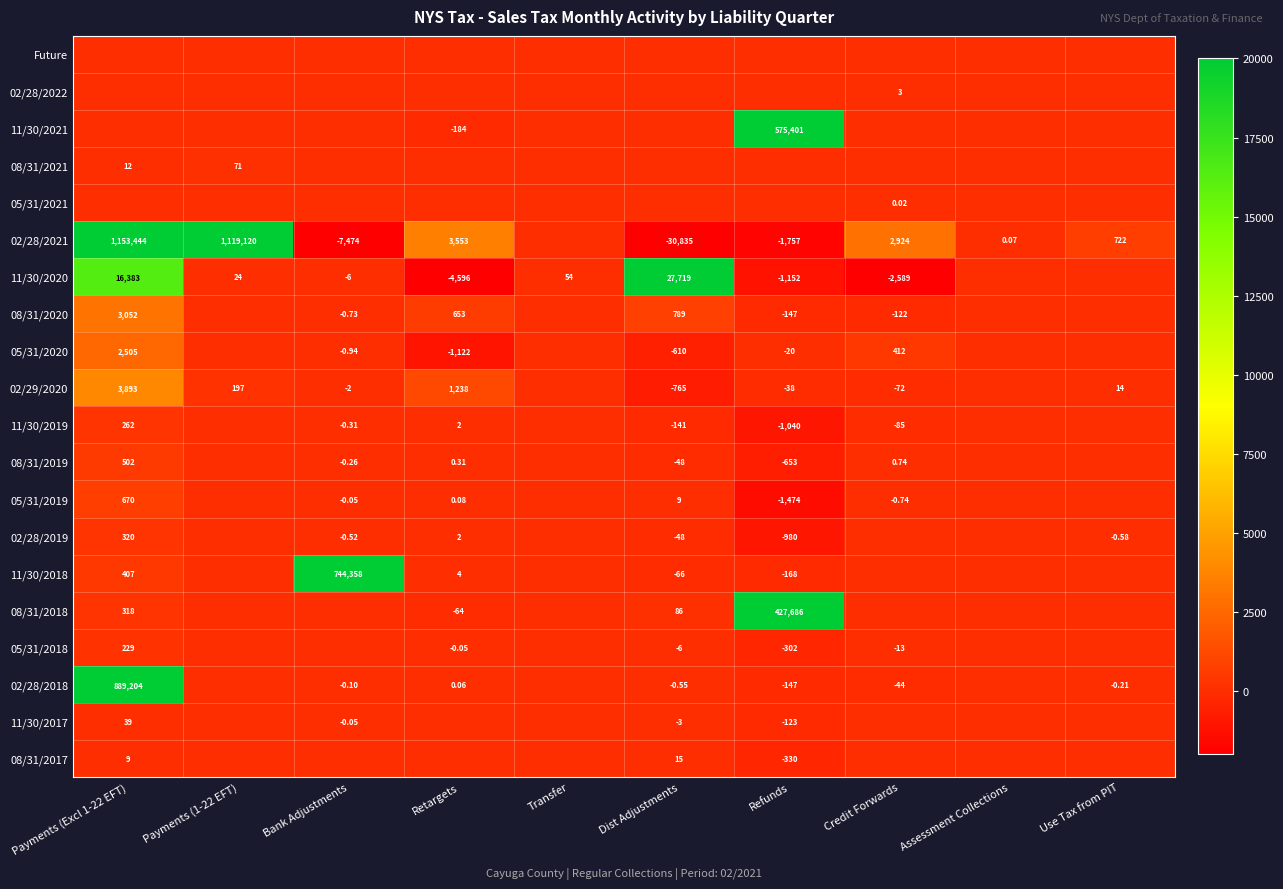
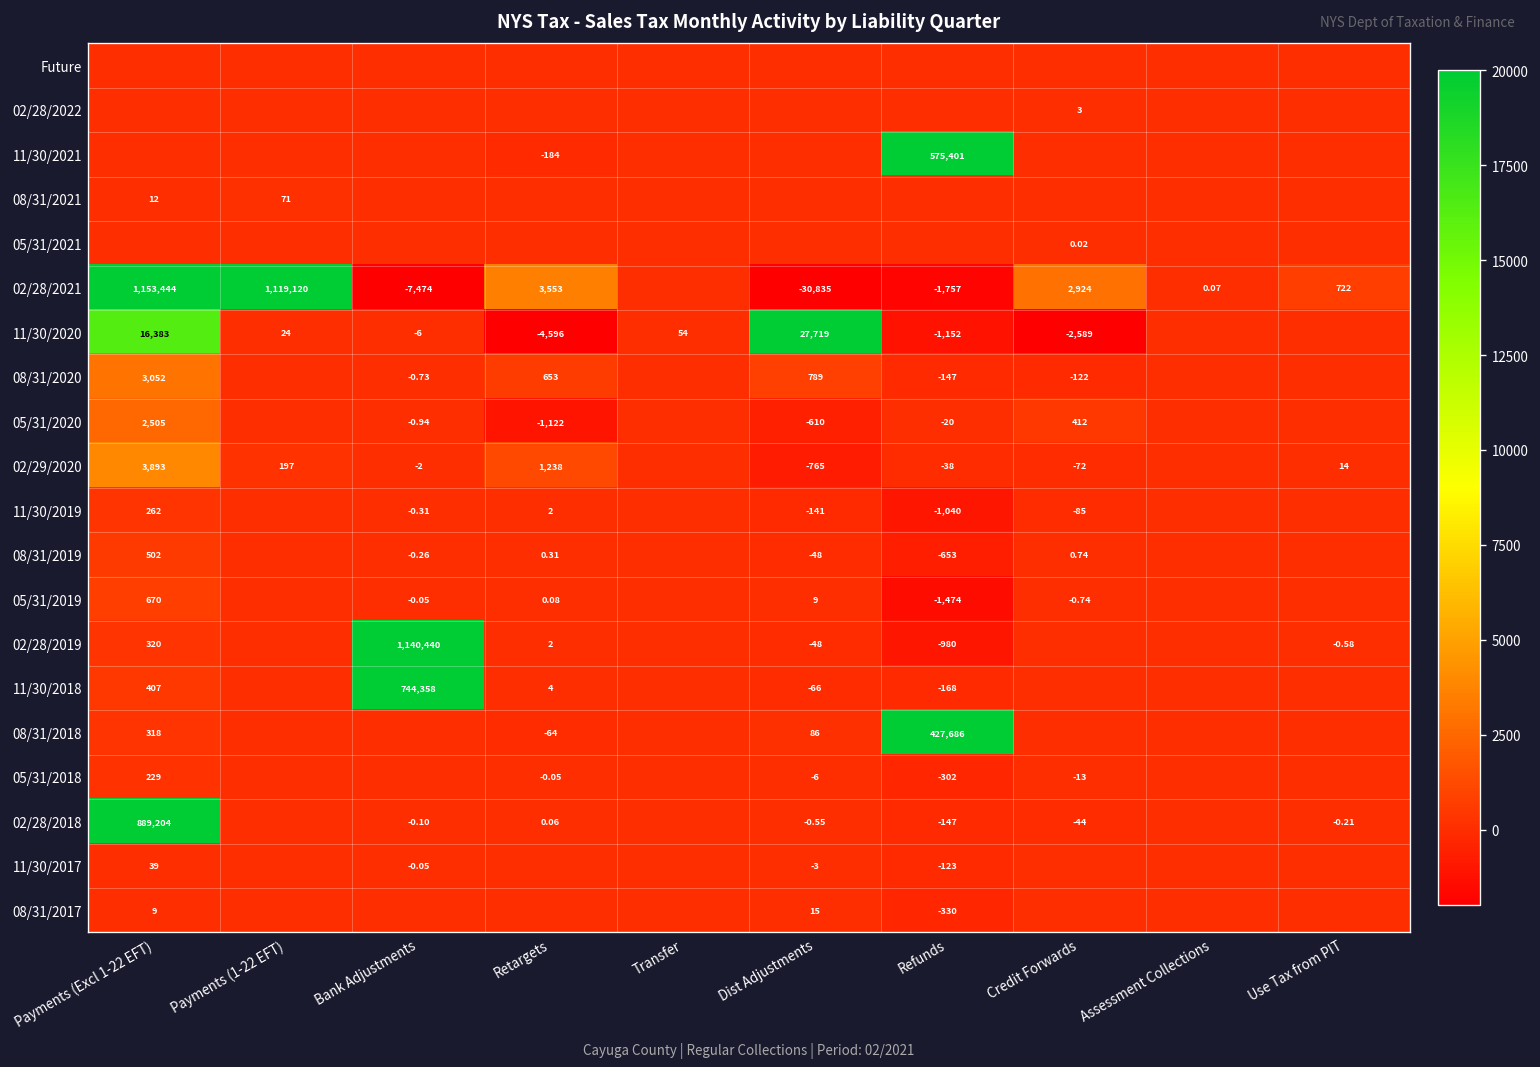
  {
    "02/28/2022": {
      "Credit Forwards": "3"
    },
    "11/30/2021": {
      "Retargets": "-184",
      "Refunds": "575,401"
    },
    "08/31/2021": {
      "Payments (Excl 1-22 EFT)": "12",
      "Payments (1-22 EFT)": "71"
    },
    "05/31/2021": {
      "Credit Forwards": "0.02"
    },
    "02/28/2021": {
      "Payments (Excl 1-22 EFT)": "1,153,444",
      "Payments (1-22 EFT)": "1,119,120",
      "Bank Adjustments": "-7,474",
      "Retargets": "3,553",
      "Dist Adjustments": "-30,835",
      "Refunds": "-1,757",
      "Credit Forwards": "2,924",
      "Assessment Collections": "0.07",
      "Use Tax from PIT": "722"
    },
    "11/30/2020": {
      "Payments (Excl 1-22 EFT)": "16,383",
      "Payments (1-22 EFT)": "24",
      "Bank Adjustments": "-6",
      "Retargets": "-4,596",
      "Transfer": "54",
      "Dist Adjustments": "27,719",
      "Refunds": "-1,152",
      "Credit Forwards": "-2,589"
    },
    "08/31/2020": {
      "Payments (Excl 1-22 EFT)": "3,052",
      "Bank Adjustments": "-0.73",
      "Retargets": "653",
      "Dist Adjustments": "789",
      "Refunds": "-147",
      "Credit Forwards": "-122"
    },
    "05/31/2020": {
      "Payments (Excl 1-22 EFT)": "2,505",
      "Bank Adjustments": "-0.94",
      "Retargets": "-1,122",
      "Dist Adjustments": "-610",
      "Refunds": "-20",
      "Credit Forwards": "412"
    },
    "02/29/2020": {
      "Payments (Excl 1-22 EFT)": "3,893",
      "Payments (1-22 EFT)": "197",
      "Bank Adjustments": "-2",
      "Retargets": "1,238",
      "Dist Adjustments": "-765",
      "Refunds": "-38",
      "Credit Forwards": "-72",
      "Use Tax from PIT": "14"
    },
    "11/30/2019": {
      "Payments (Excl 1-22 EFT)": "262",
      "Bank Adjustments": "-0.31",
      "Retargets": "2",
      "Dist Adjustments": "-141",
      "Refunds": "-1,040",
      "Credit Forwards": "-85"
    },
    "08/31/2019": {
      "Payments (Excl 1-22 EFT)": "502",
      "Bank Adjustments": "-0.26",
      "Retargets": "0.31",
      "Dist Adjustments": "-48",
      "Refunds": "-653",
      "Credit Forwards": "0.74"
    },
    "05/31/2019": {
      "Payments (Excl 1-22 EFT)": "670",
      "Bank Adjustments": "-0.05",
      "Retargets": "0.08",
      "Dist Adjustments": "9",
      "Refunds": "-1,474",
      "Credit Forwards": "-0.74"
    },
    "02/28/2019": {
      "Payments (Excl 1-22 EFT)": "320",
-     "Bank Adjustments": "-0.52",
+     "Bank Adjustments": "1,140,440",
      "Retargets": "2",
      "Dist Adjustments": "-48",
      "Refunds": "-980",
      "Use Tax from PIT": "-0.58"
    },
    "11/30/2018": {
      "Payments (Excl 1-22 EFT)": "407",
      "Bank Adjustments": "744,358",
      "Retargets": "4",
      "Dist Adjustments": "-66",
      "Refunds": "-168"
    },
    "08/31/2018": {
      "Payments (Excl 1-22 EFT)": "318",
      "Retargets": "-64",
      "Dist Adjustments": "86",
      "Refunds": "427,686"
    },
    "05/31/2018": {
      "Payments (Excl 1-22 EFT)": "229",
      "Retargets": "-0.05",
      "Dist Adjustments": "-6",
      "Refunds": "-302",
      "Credit Forwards": "-13"
    },
    "02/28/2018": {
      "Payments (Excl 1-22 EFT)": "889,204",
      "Bank Adjustments": "-0.10",
      "Retargets": "0.06",
      "Dist Adjustments": "-0.55",
      "Refunds": "-147",
      "Credit Forwards": "-44",
      "Use Tax from PIT": "-0.21"
    },
    "11/30/2017": {
      "Payments (Excl 1-22 EFT)": "39",
      "Bank Adjustments": "-0.05",
      "Dist Adjustments": "-3",
      "Refunds": "-123"
    },
    "08/31/2017": {
      "Payments (Excl 1-22 EFT)": "9",
      "Dist Adjustments": "15",
      "Refunds": "-330"
    }
  }
